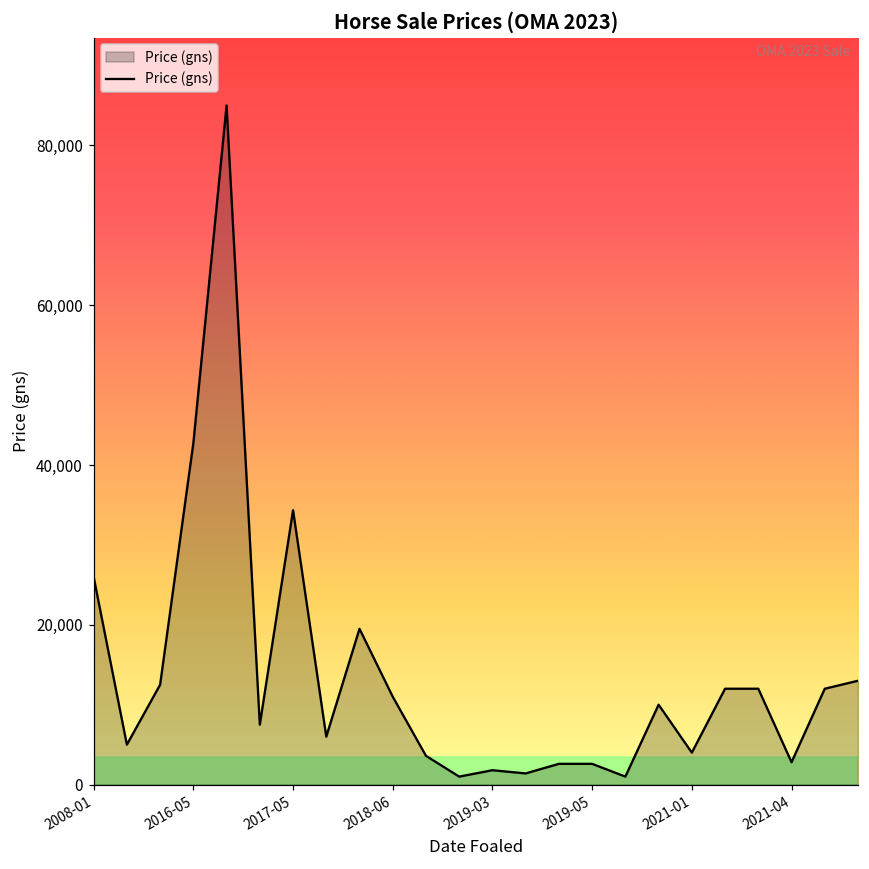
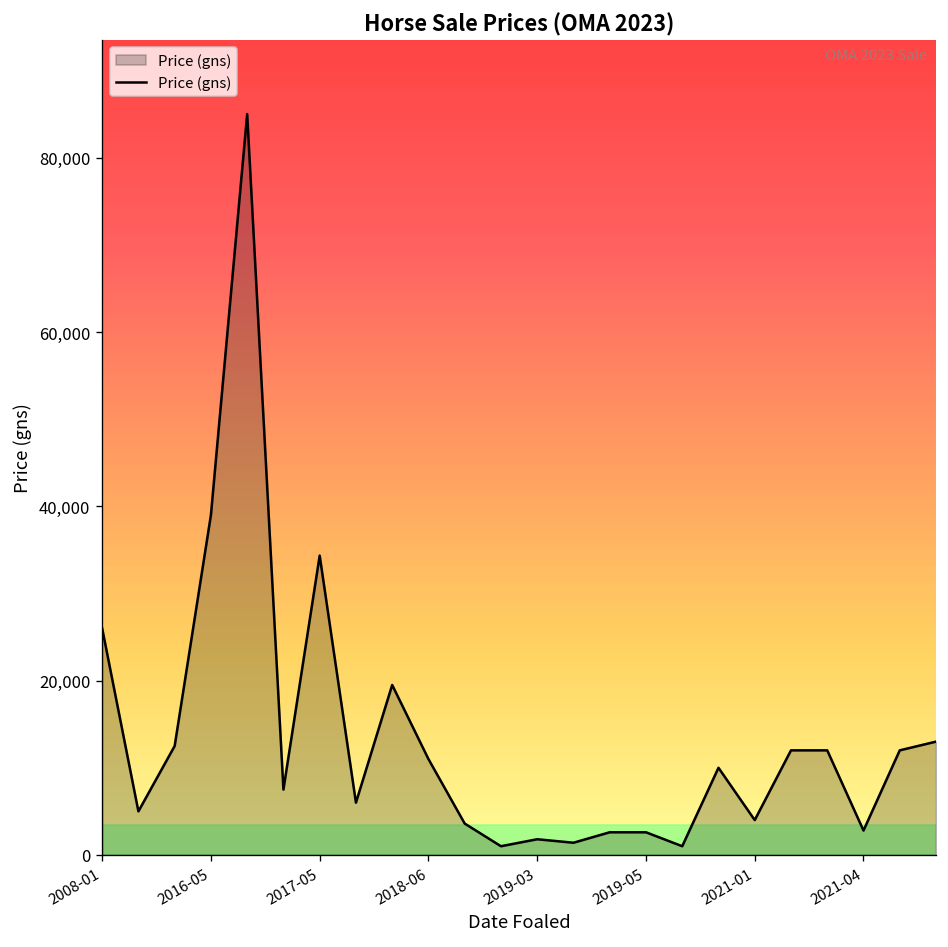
  {
    "2008-01": "26,000",
-   "2016-05": "43,000",
+   "2016-05": "39,000",
    "2017-05": "34,000",
    "2018-06": "11,000",
    "2021-01": "4,000"
  }
